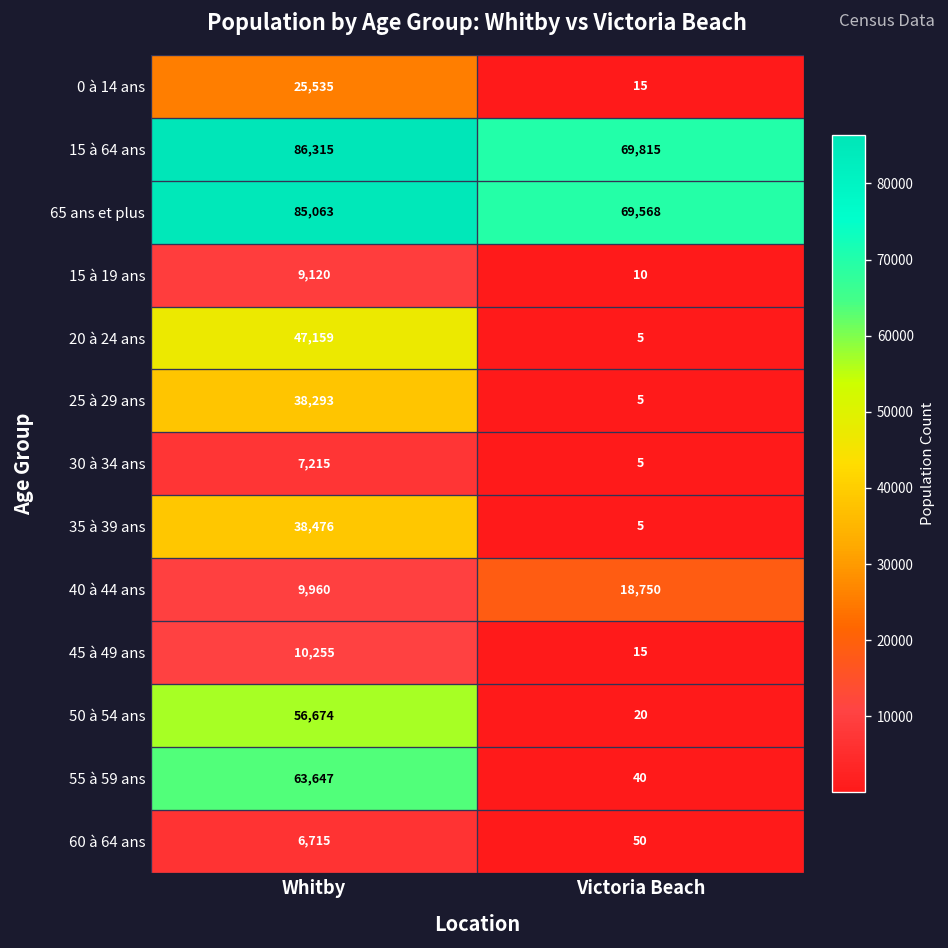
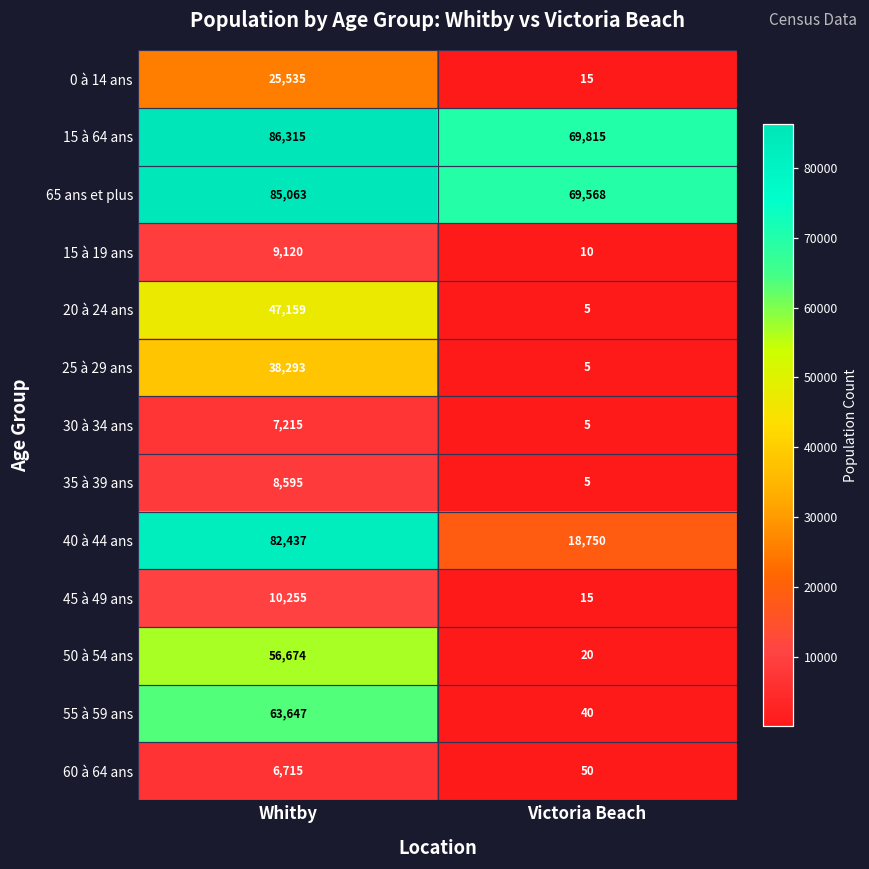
  {
    "0 à 14 ans": {
      "Whitby": "25,535",
      "Victoria Beach": "15"
    },
    "15 à 64 ans": {
      "Whitby": "86,315",
      "Victoria Beach": "69,815"
    },
    "65 ans et plus": {
      "Whitby": "85,063",
      "Victoria Beach": "69,568"
    },
    "15 à 19 ans": {
      "Whitby": "9,120",
      "Victoria Beach": "10"
    },
    "20 à 24 ans": {
      "Whitby": "47,159",
      "Victoria Beach": "5"
    },
    "25 à 29 ans": {
      "Whitby": "38,293",
      "Victoria Beach": "5"
    },
    "30 à 34 ans": {
      "Whitby": "7,215",
      "Victoria Beach": "5"
    },
    "35 à 39 ans": {
-     "Whitby": "38,476",
+     "Whitby": "8,595",
      "Victoria Beach": "5"
    },
    "40 à 44 ans": {
-     "Whitby": "9,960",
+     "Whitby": "82,437",
      "Victoria Beach": "18,750"
    },
    "45 à 49 ans": {
      "Whitby": "10,255",
      "Victoria Beach": "15"
    },
    "50 à 54 ans": {
      "Whitby": "56,674",
      "Victoria Beach": "20"
    },
    "55 à 59 ans": {
      "Whitby": "63,647",
      "Victoria Beach": "40"
    },
    "60 à 64 ans": {
      "Whitby": "6,715",
      "Victoria Beach": "50"
    }
  }
